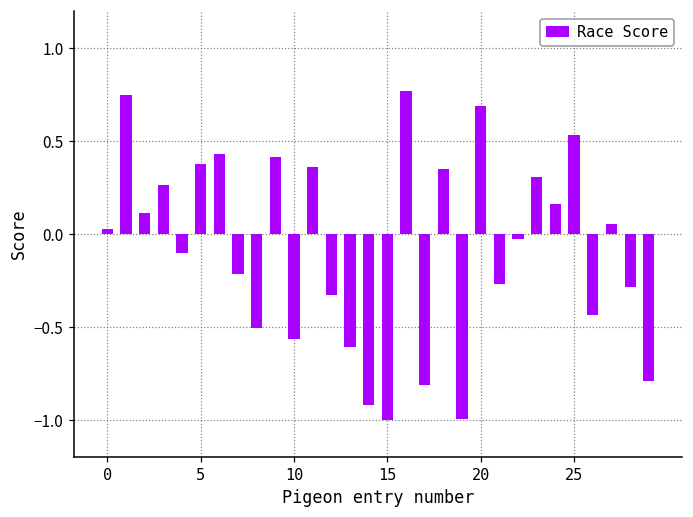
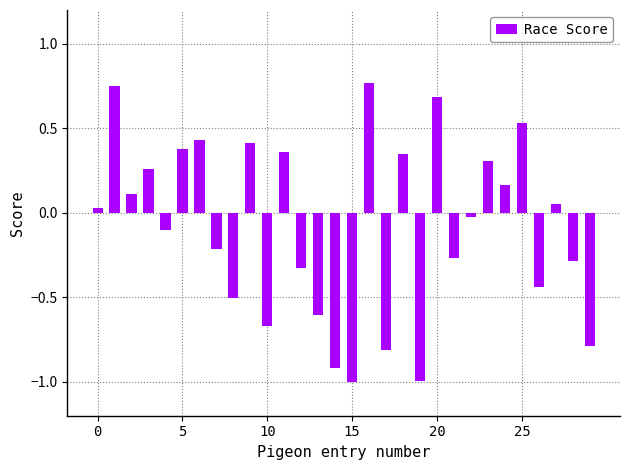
  {
    "0": 0.03,
-   "10": -0.56,
+   "10": -0.67,
    "20": 0.69
  }
